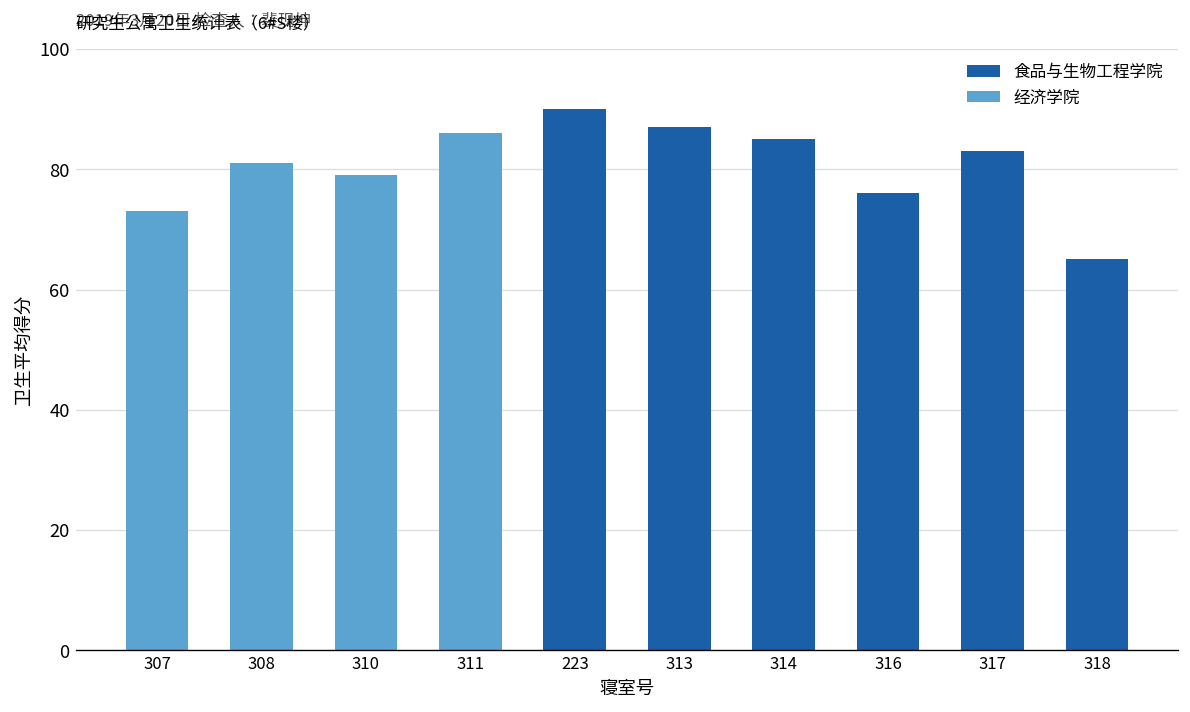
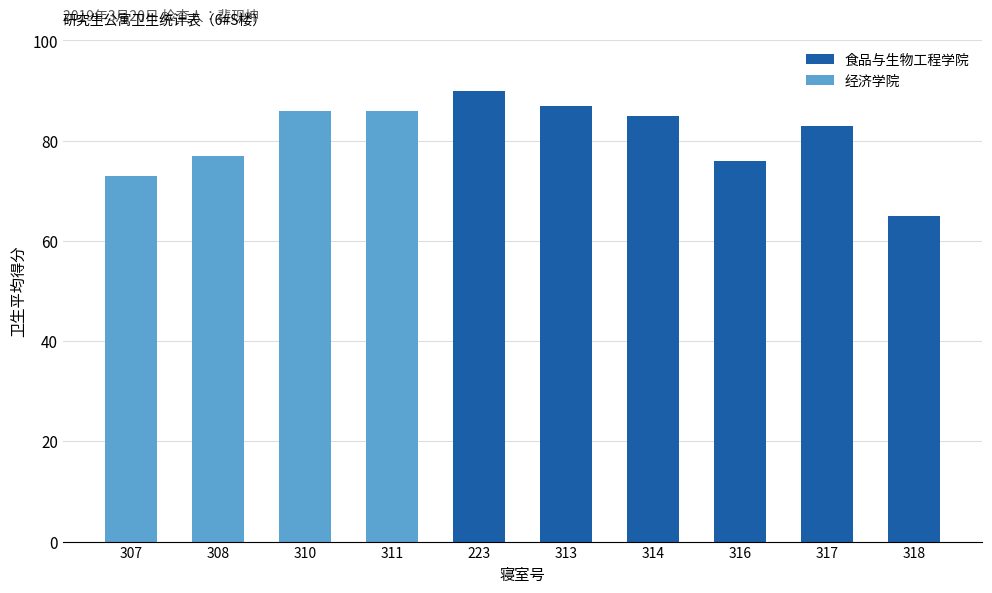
  {
    "食品与生物工程学院": {
      "307": 0,
      "308": 0,
      "310": 0,
      "311": 0,
      "223": 90,
      "313": 87,
      "314": 85,
      "316": 76,
      "317": 83,
      "318": 65
    },
    "经济学院": {
-     "308": 81,
-     "310": 79
+     "308": 77,
+     "310": 86
    }
  }
